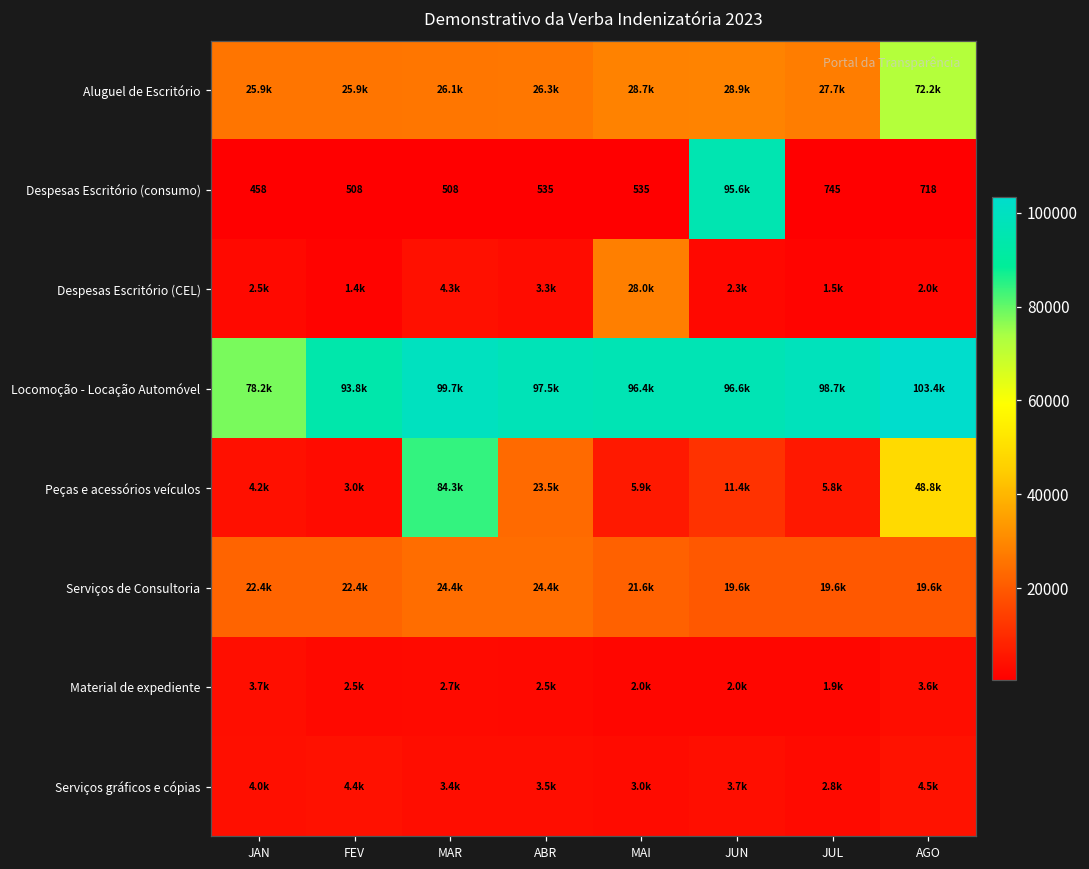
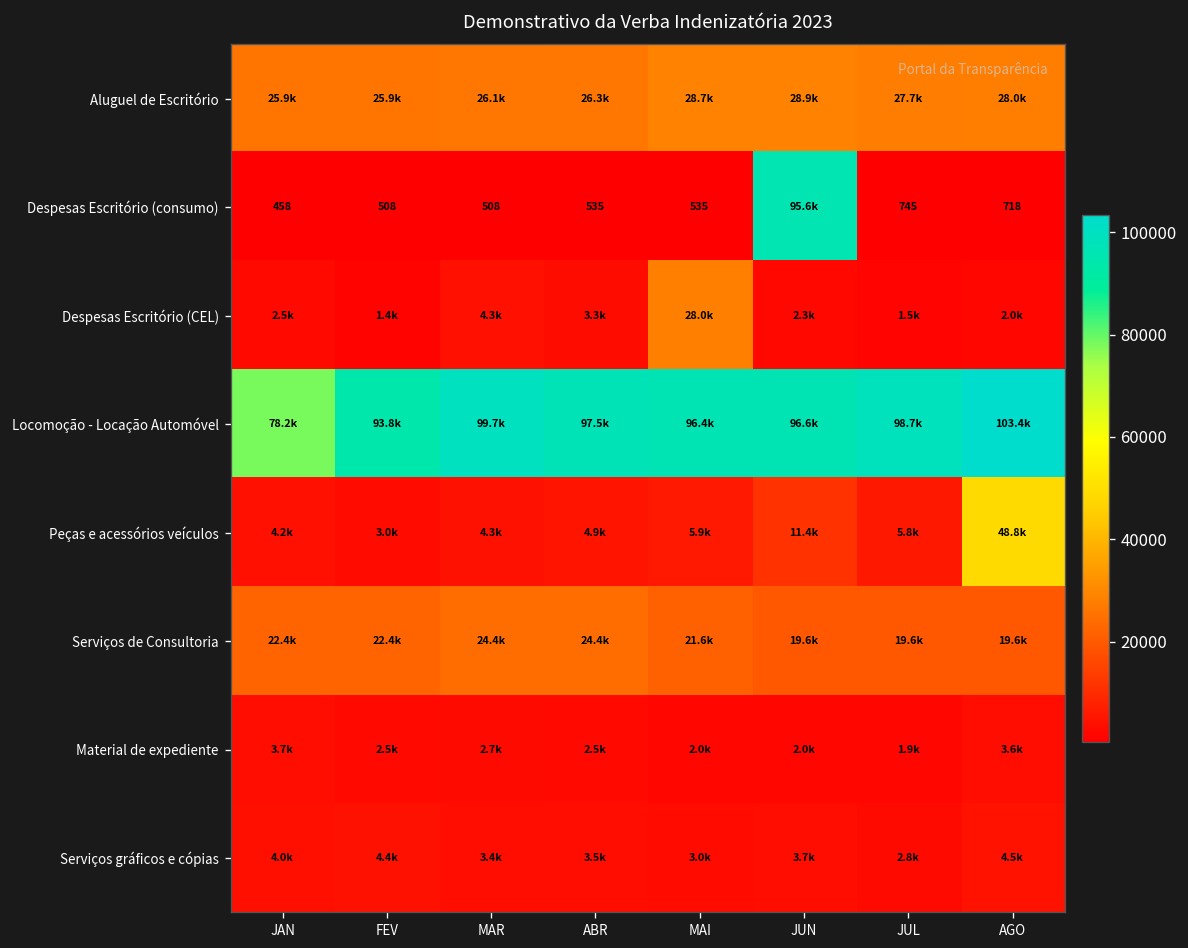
  {
    "Aluguel de Escritório": {
      "JAN": "25.9k",
      "FEV": "25.9k",
      "MAR": "26.1k",
      "ABR": "26.3k",
      "MAI": "28.7k",
      "JUN": "28.9k",
      "JUL": "27.7k",
-     "AGO": "72.2k"
+     "AGO": "28.0k"
    },
    "Despesas Escritório (consumo)": {
      "JAN": "458",
      "FEV": "508",
      "MAR": "508",
      "ABR": "535",
      "MAI": "535",
      "JUN": "95.6k",
      "JUL": "745",
      "AGO": "718"
    },
    "Despesas Escritório (CEL)": {
      "JAN": "2.5k",
      "FEV": "1.4k",
      "MAR": "4.3k",
      "ABR": "3.3k",
      "MAI": "28.0k",
      "JUN": "2.3k",
      "JUL": "1.5k",
      "AGO": "2.0k"
    },
    "Locomoção - Locação Automóvel": {
      "JAN": "78.2k",
      "FEV": "93.8k",
      "MAR": "99.7k",
      "ABR": "97.5k",
      "MAI": "96.4k",
      "JUN": "96.6k",
      "JUL": "98.7k",
      "AGO": "103.4k"
    },
    "Peças e acessórios veículos": {
      "JAN": "4.2k",
      "FEV": "3.0k",
-     "MAR": "84.3k",
-     "ABR": "23.5k",
+     "MAR": "4.3k",
+     "ABR": "4.9k",
      "MAI": "5.9k",
      "JUN": "11.4k",
      "JUL": "5.8k",
      "AGO": "48.8k"
    },
    "Serviços de Consultoria": {
      "JAN": "22.4k",
      "FEV": "22.4k",
      "MAR": "24.4k",
      "ABR": "24.4k",
      "MAI": "21.6k",
      "JUN": "19.6k",
      "JUL": "19.6k",
      "AGO": "19.6k"
    },
    "Material de expediente": {
      "JAN": "3.7k",
      "FEV": "2.5k",
      "MAR": "2.7k",
      "ABR": "2.5k",
      "MAI": "2.0k",
      "JUN": "2.0k",
      "JUL": "1.9k",
      "AGO": "3.6k"
    },
    "Serviços gráficos e cópias": {
      "JAN": "4.0k",
      "FEV": "4.4k",
      "MAR": "3.4k",
      "ABR": "3.5k",
      "MAI": "3.0k",
      "JUN": "3.7k",
      "JUL": "2.8k",
      "AGO": "4.5k"
    }
  }
